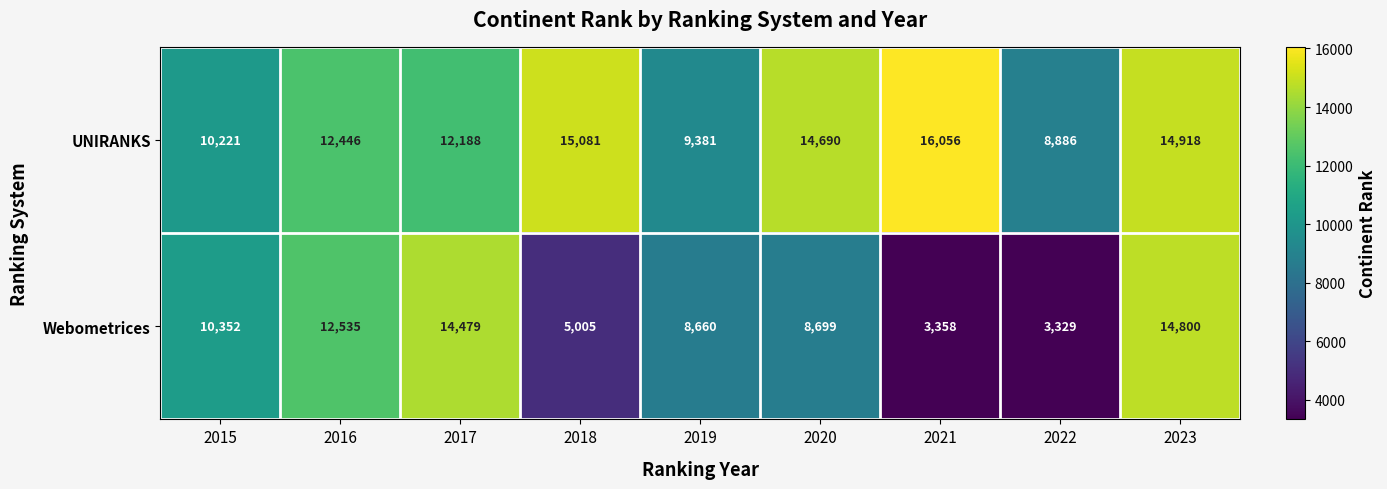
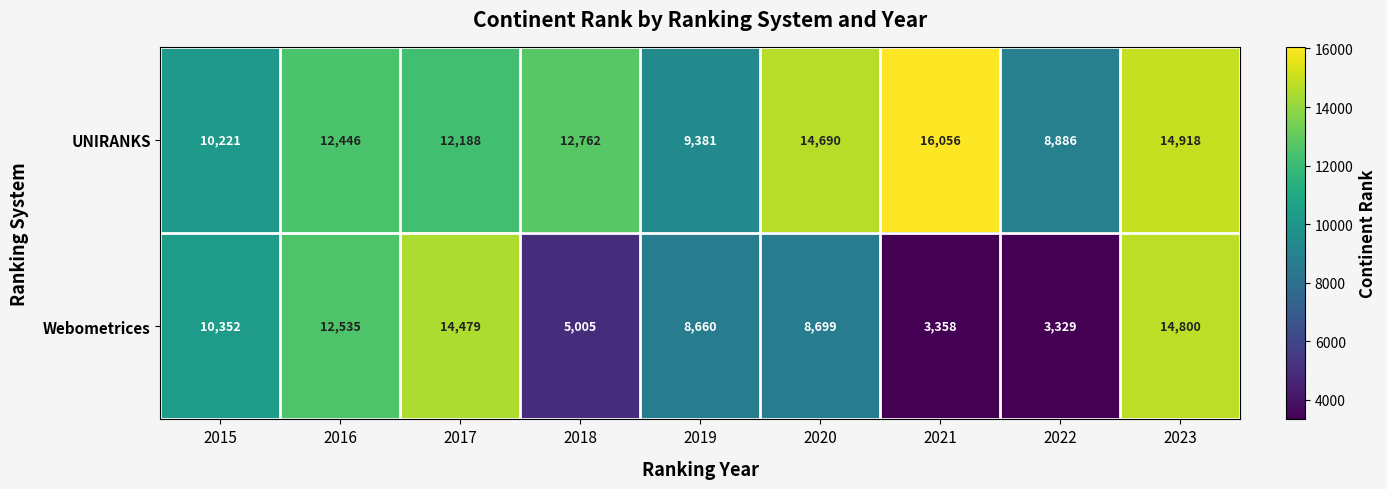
  {
    "UNIRANKS": {
      "2015": "10,221",
      "2016": "12,446",
      "2017": "12,188",
-     "2018": "15,081",
+     "2018": "12,762",
      "2019": "9,381",
      "2020": "14,690",
      "2021": "16,056",
      "2022": "8,886",
      "2023": "14,918"
    },
    "Webometrices": {
      "2015": "10,352",
      "2016": "12,535",
      "2017": "14,479",
      "2018": "5,005",
      "2019": "8,660",
      "2020": "8,699",
      "2021": "3,358",
      "2022": "3,329",
      "2023": "14,800"
    }
  }
